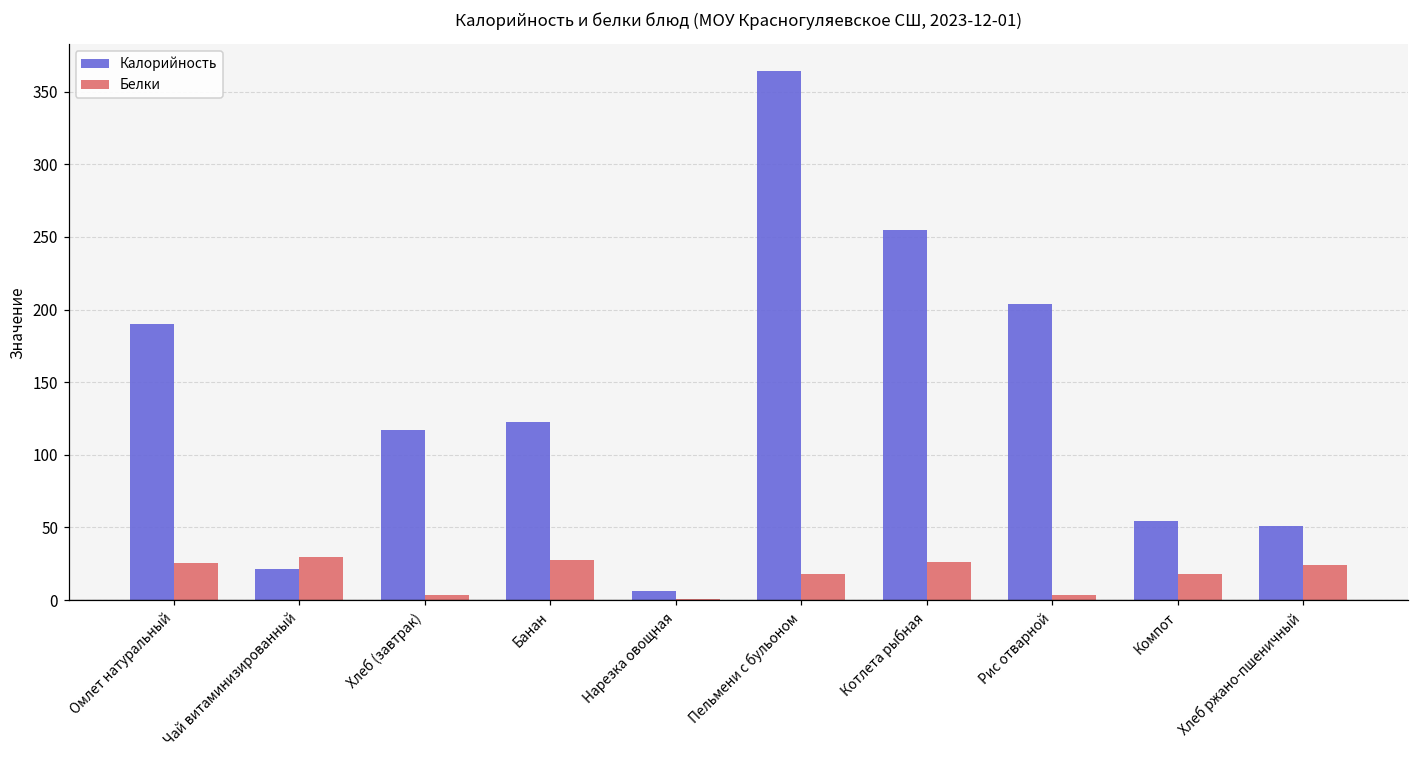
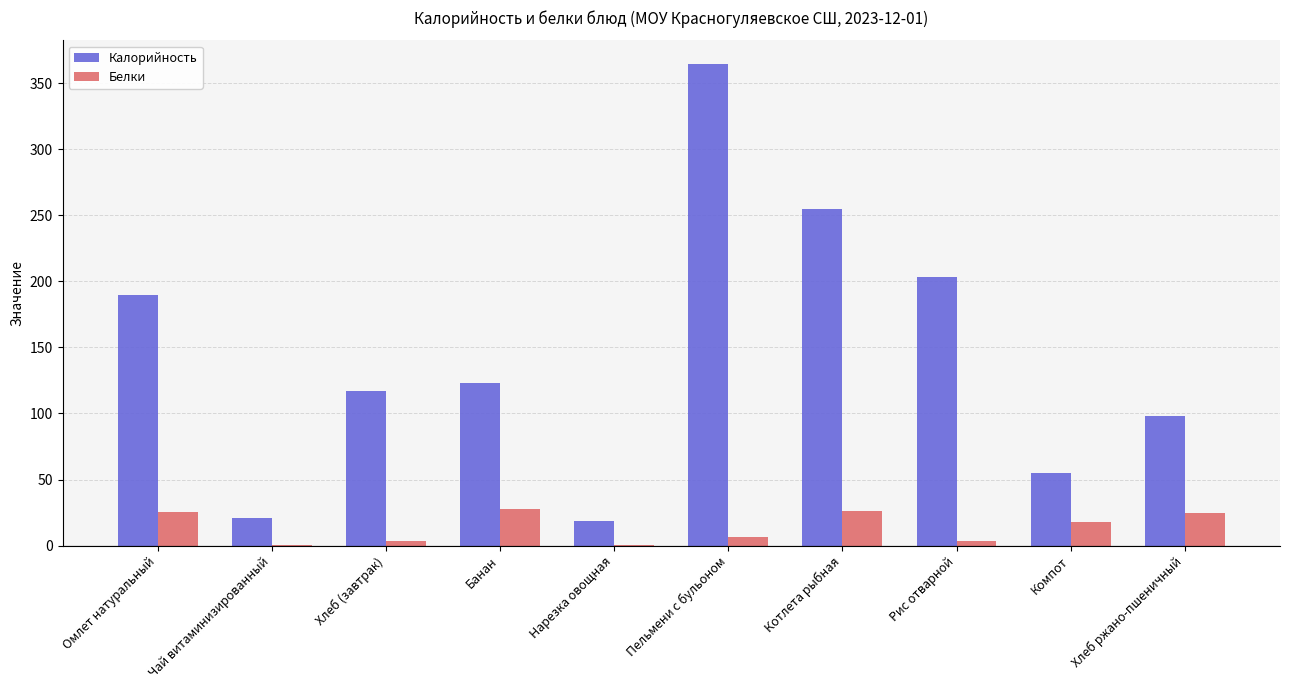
  {
    "Калорийность": {
      "Омлет натуральный": 190,
      "Чай витаминизированный": 21,
      "Хлеб (завтрак)": 117,
      "Банан": 123,
-     "Нарезка овощная": 6,
+     "Нарезка овощная": 19,
      "Пельмени с бульоном": 364,
      "Котлета рыбная": 255,
      "Рис отварной": 204,
      "Компот": 55,
-     "Хлеб ржано-пшеничный": 51
+     "Хлеб ржано-пшеничный": 98
    },
    "Белки": {
      "Омлет натуральный": 26,
-     "Чай витаминизированный": 30,
+     "Чай витаминизированный": 1,
      "Хлеб (завтрак)": 4,
      "Банан": 27,
-     "Пельмени с бульоном": 18,
+     "Пельмени с бульоном": 6,
      "Котлета рыбная": 26,
      "Рис отварной": 4,
      "Компот": 18,
      "Хлеб ржано-пшеничный": 24
    }
  }
